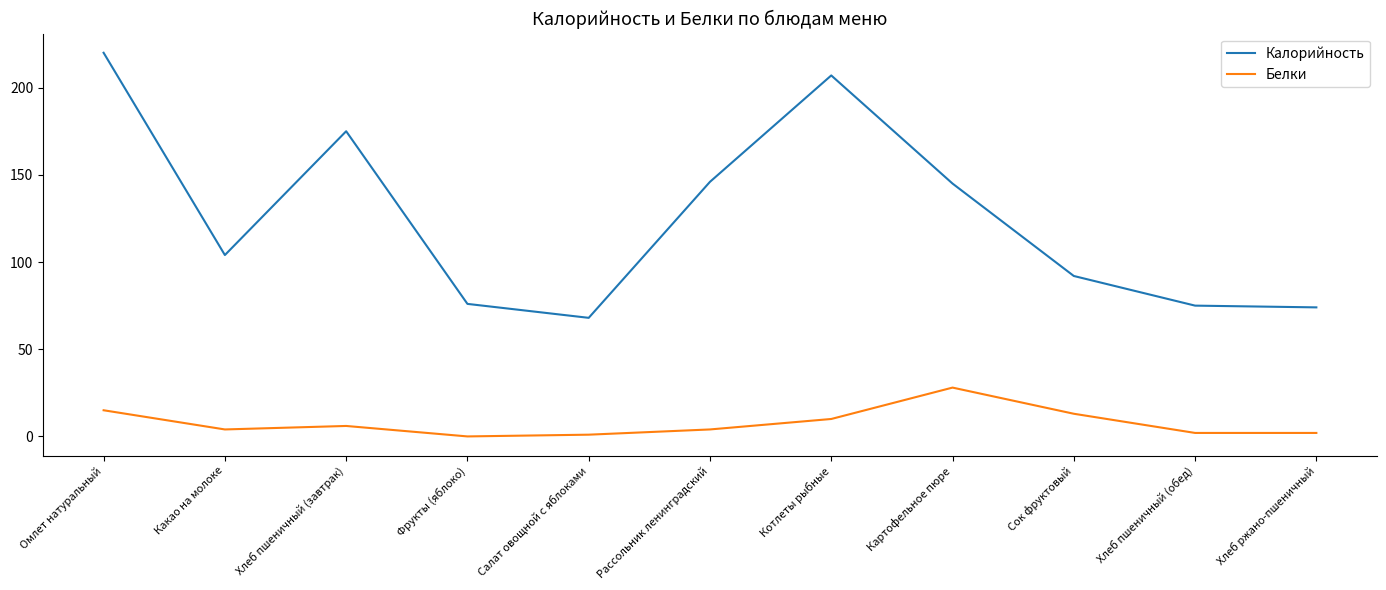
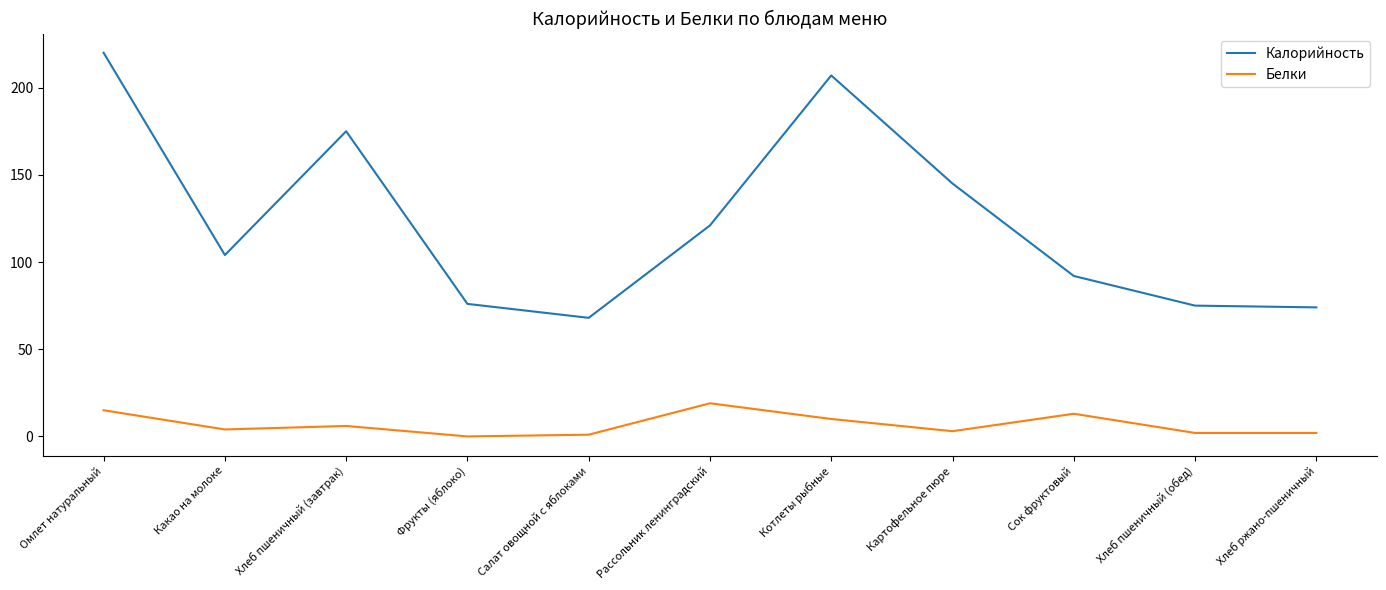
  {
    "Калорийность": {
      "Омлет натуральный": 220,
      "Какао на молоке": 104,
      "Хлеб пшеничный (завтрак)": 175,
      "Фрукты (яблоко)": 76,
      "Салат овощной с яблоками": 68,
-     "Рассольник ленинградский": 146,
+     "Рассольник ленинградский": 121,
      "Котлеты рыбные": 207,
      "Картофельное пюре": 145,
      "Сок фруктовый": 92,
      "Хлеб пшеничный (обед)": 75,
      "Хлеб ржано-пшеничный": 74
    },
    "Белки": {
      "Омлет натуральный": 15,
      "Какао на молоке": 4,
      "Хлеб пшеничный (завтрак)": 6,
      "Фрукты (яблоко)": 0,
      "Салат овощной с яблоками": 1,
-     "Рассольник ленинградский": 4,
+     "Рассольник ленинградский": 19,
      "Котлеты рыбные": 10,
-     "Картофельное пюре": 28,
+     "Картофельное пюре": 3,
      "Сок фруктовый": 13,
      "Хлеб пшеничный (обед)": 2,
      "Хлеб ржано-пшеничный": 2
    }
  }
